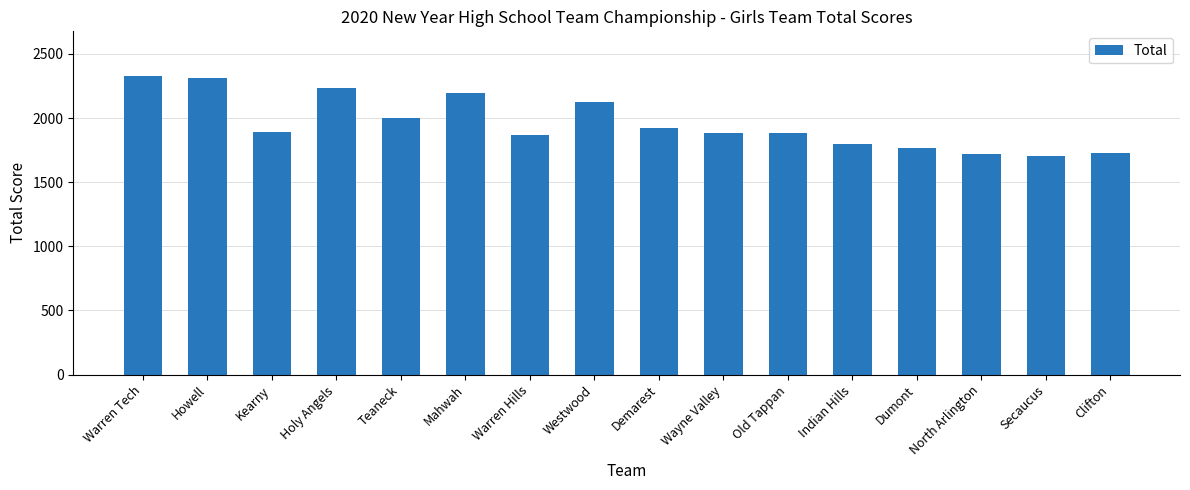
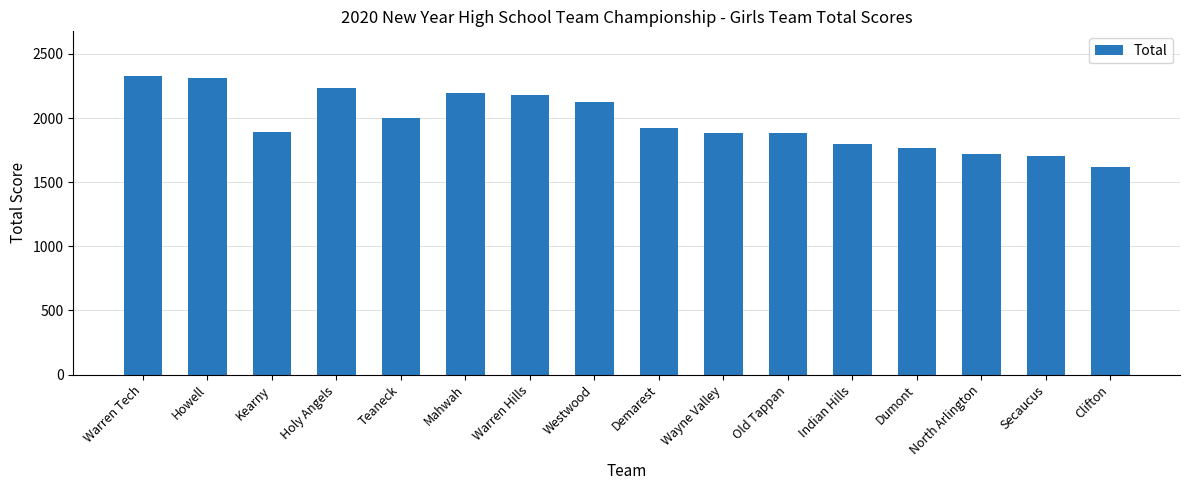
  {
    "Warren Tech": 2330,
    "Howell": 2310,
    "Kearny": 1890,
    "Holy Angels": 2240,
    "Teaneck": 2000,
    "Mahwah": 2190,
-   "Warren Hills": 1870,
+   "Warren Hills": 2180,
    "Westwood": 2130,
    "Demarest": 1930,
    "Wayne Valley": 1890,
    "Old Tappan": 1880,
    "Indian Hills": 1800,
    "Dumont": 1770,
    "North Arlington": 1720,
    "Secaucus": 1700,
-   "Clifton": 1730
+   "Clifton": 1620
  }
